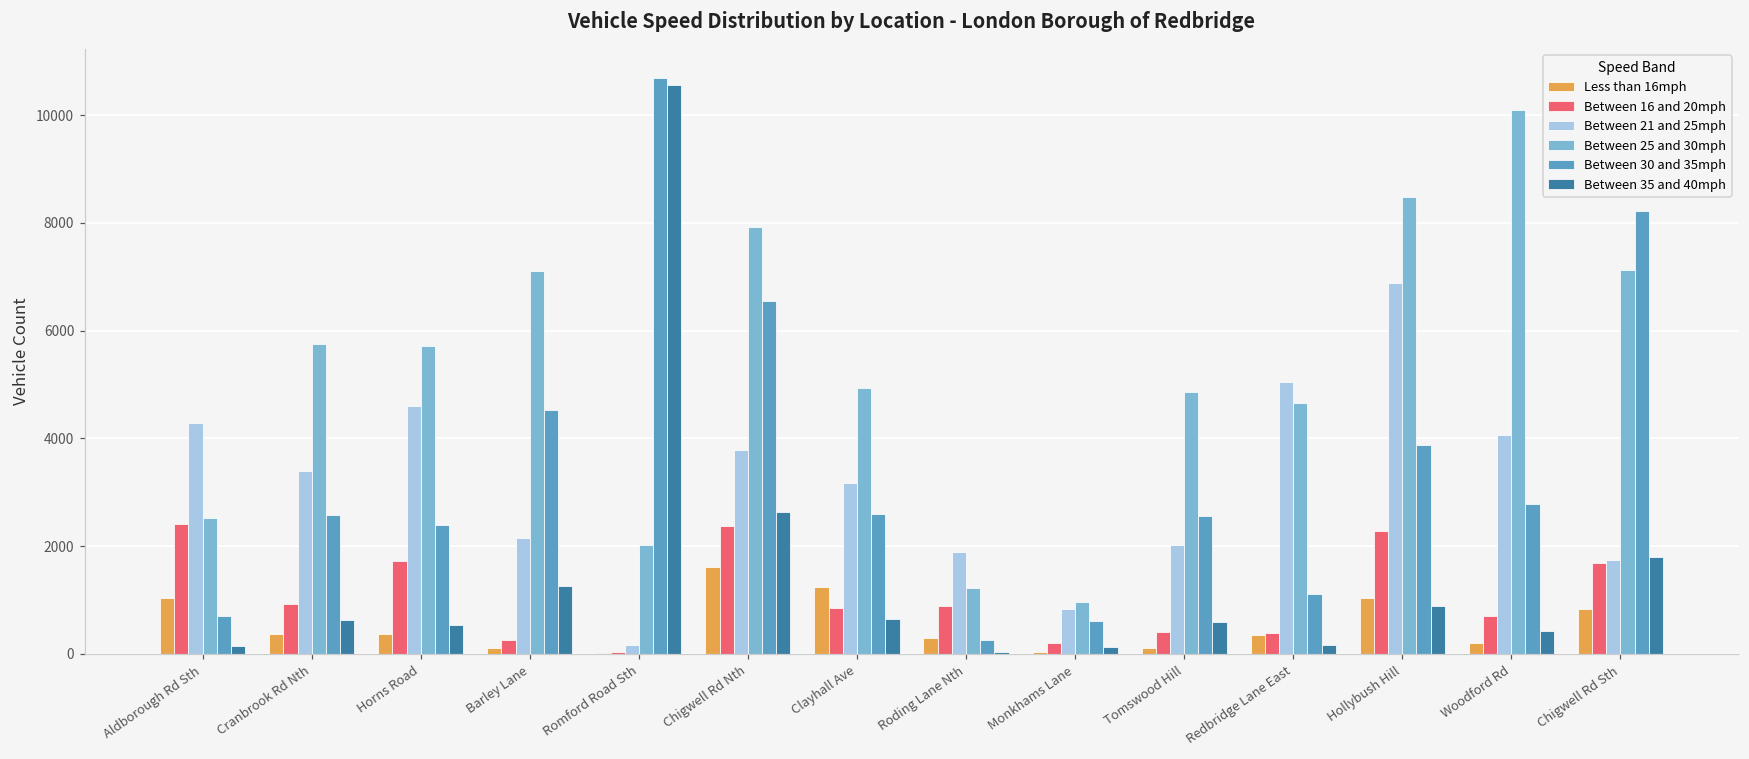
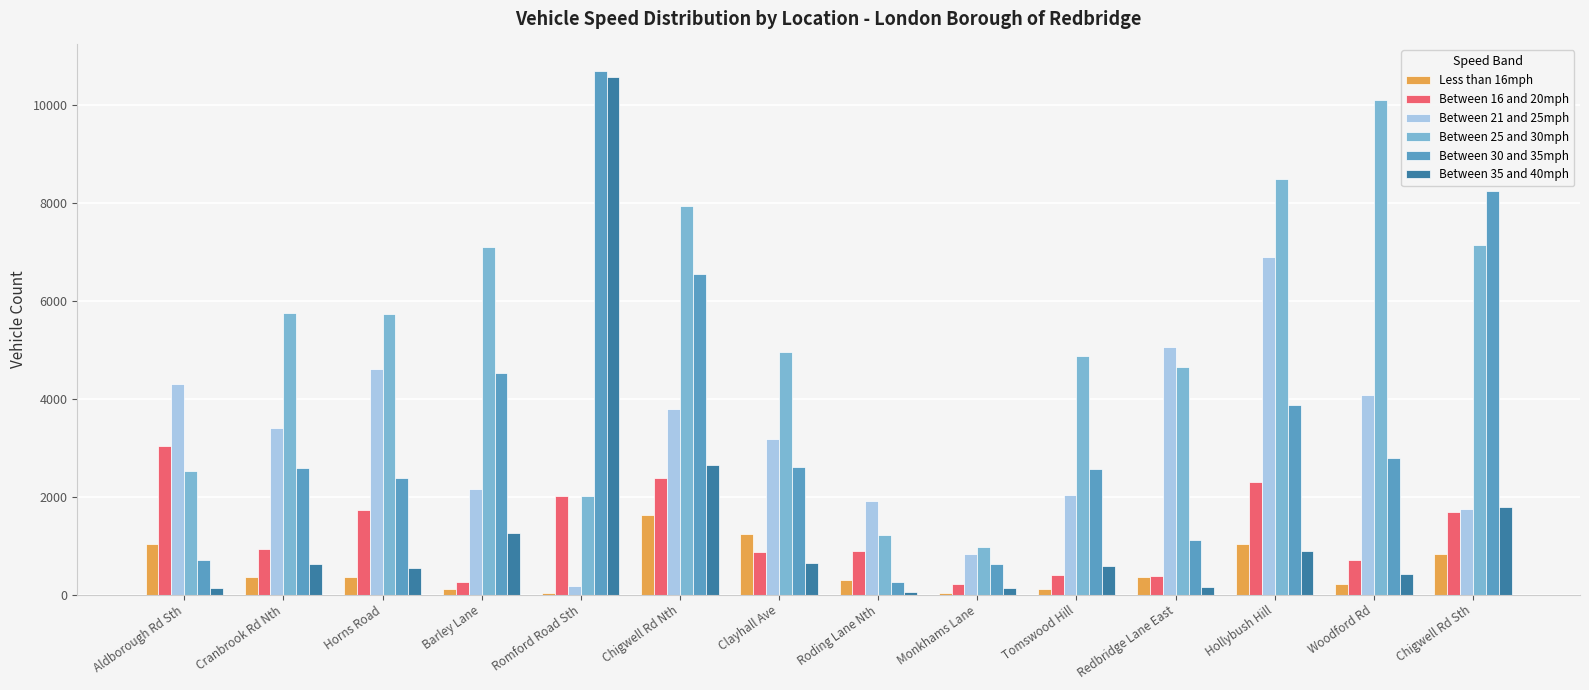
  {
    "Less than 16mph": {
      "Aldborough Rd Sth": 1000,
      "Cranbrook Rd Nth": 400,
      "Horns Road": 400,
      "Barley Lane": 100,
      "Chigwell Rd Nth": 1600,
      "Clayhall Ave": 1200,
      "Roding Lane Nth": 300,
      "Tomswood Hill": 100,
      "Redbridge Lane East": 400,
      "Hollybush Hill": 1000,
      "Woodford Rd": 200,
      "Chigwell Rd Sth": 800
    },
    "Between 16 and 20mph": {
-     "Aldborough Rd Sth": 2400,
+     "Aldborough Rd Sth": 3000,
      "Cranbrook Rd Nth": 900,
      "Horns Road": 1700,
      "Barley Lane": 300,
-     "Romford Road Sth": 0,
+     "Romford Road Sth": 2000,
      "Chigwell Rd Nth": 2400,
      "Clayhall Ave": 900,
      "Roding Lane Nth": 900,
      "Monkhams Lane": 200,
      "Tomswood Hill": 400,
      "Redbridge Lane East": 400,
      "Hollybush Hill": 2300,
      "Woodford Rd": 700,
      "Chigwell Rd Sth": 1700
    }
  }
